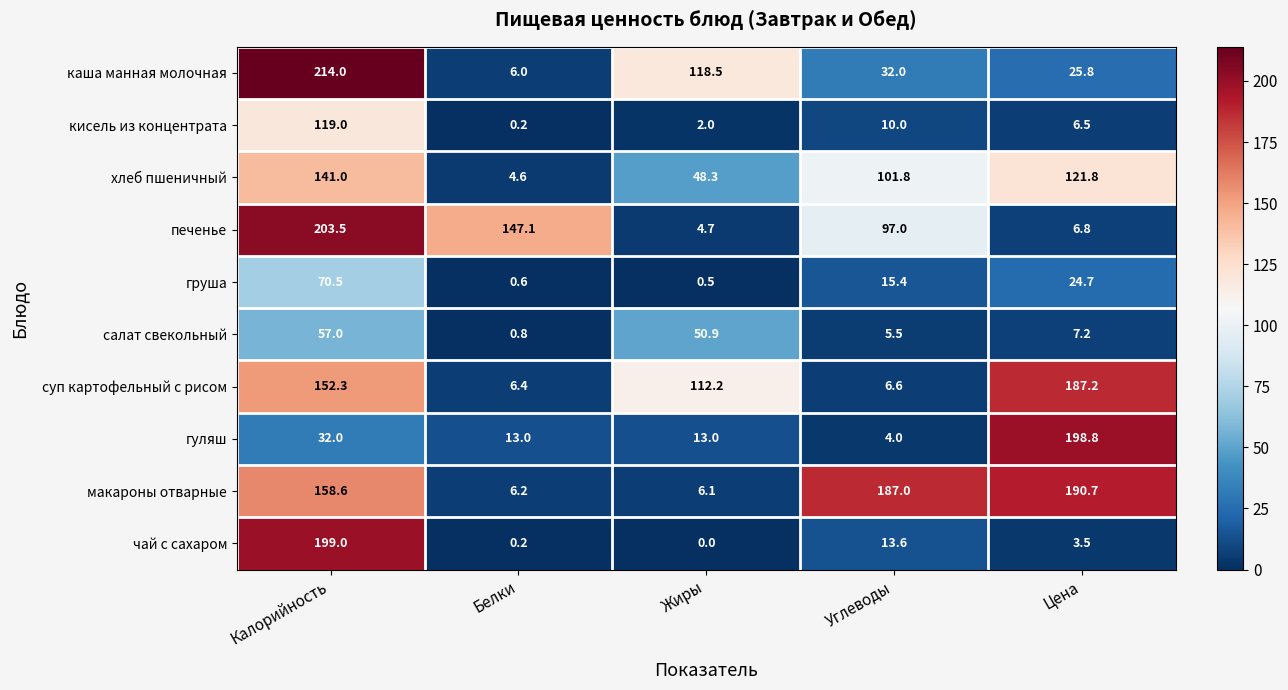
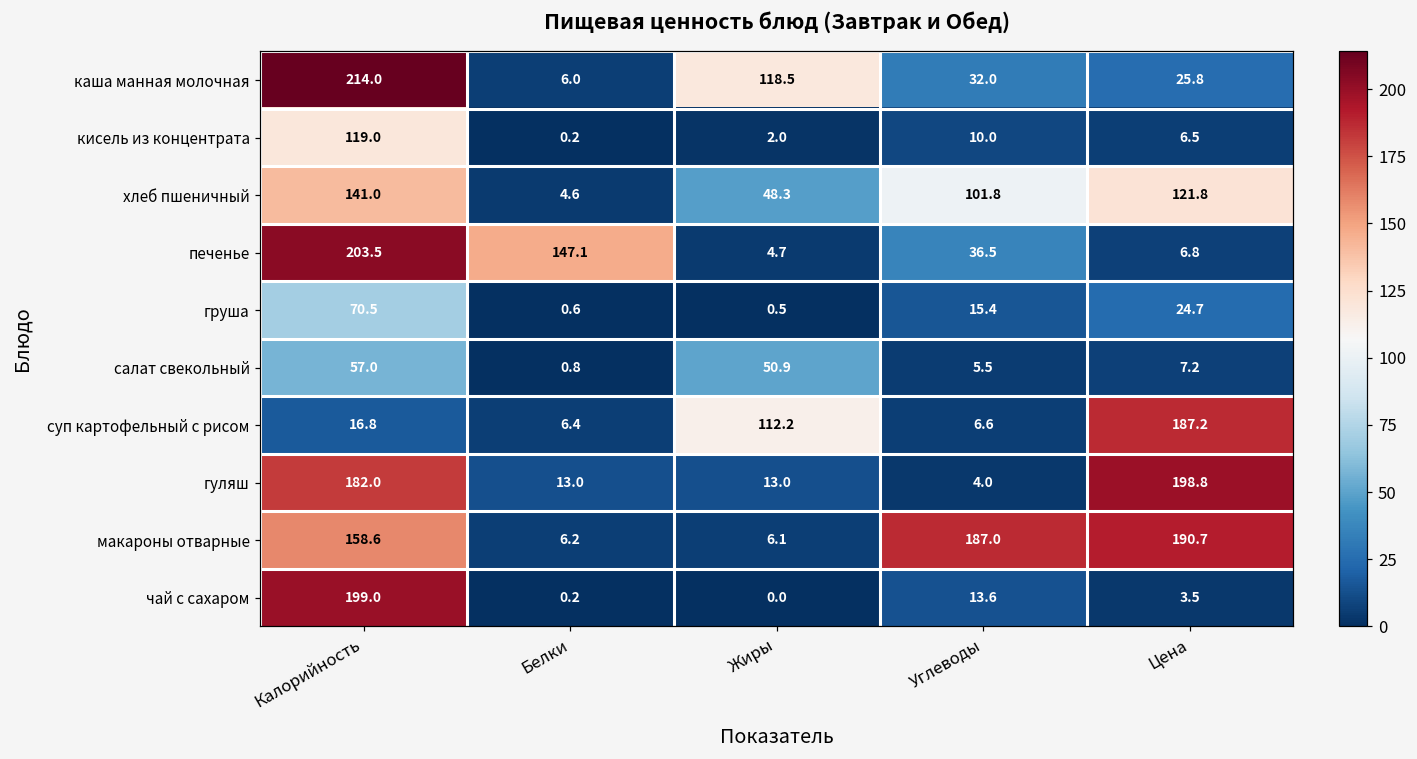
  {
    "каша манная молочная": {
      "Калорийность": 214.0,
      "Белки": 6.0,
      "Жиры": 118.5,
      "Углеводы": 32.0,
      "Цена": 25.8
    },
    "кисель из концентрата": {
      "Калорийность": 119.0,
      "Белки": 0.2,
      "Жиры": 2.0,
      "Углеводы": 10.0,
      "Цена": 6.5
    },
    "хлеб пшеничный": {
      "Калорийность": 141.0,
      "Белки": 4.6,
      "Жиры": 48.3,
      "Углеводы": 101.8,
      "Цена": 121.8
    },
    "печенье": {
      "Калорийность": 203.5,
      "Белки": 147.1,
      "Жиры": 4.7,
-     "Углеводы": 97.0,
+     "Углеводы": 36.5,
      "Цена": 6.8
    },
    "груша": {
      "Калорийность": 70.5,
      "Белки": 0.6,
      "Жиры": 0.5,
      "Углеводы": 15.4,
      "Цена": 24.7
    },
    "салат свекольный": {
      "Калорийность": 57.0,
      "Белки": 0.8,
      "Жиры": 50.9,
      "Углеводы": 5.5,
      "Цена": 7.2
    },
    "суп картофельный с рисом": {
-     "Калорийность": 152.3,
+     "Калорийность": 16.8,
      "Белки": 6.4,
      "Жиры": 112.2,
      "Углеводы": 6.6,
      "Цена": 187.2
    },
    "гуляш": {
-     "Калорийность": 32.0,
+     "Калорийность": 182.0,
      "Белки": 13.0,
      "Жиры": 13.0,
      "Углеводы": 4.0,
      "Цена": 198.8
    },
    "макароны отварные": {
      "Калорийность": 158.6,
      "Белки": 6.2,
      "Жиры": 6.1,
      "Углеводы": 187.0,
      "Цена": 190.7
    },
    "чай с сахаром": {
      "Калорийность": 199.0,
      "Белки": 0.2,
      "Жиры": 0.0,
      "Углеводы": 13.6,
      "Цена": 3.5
    }
  }
